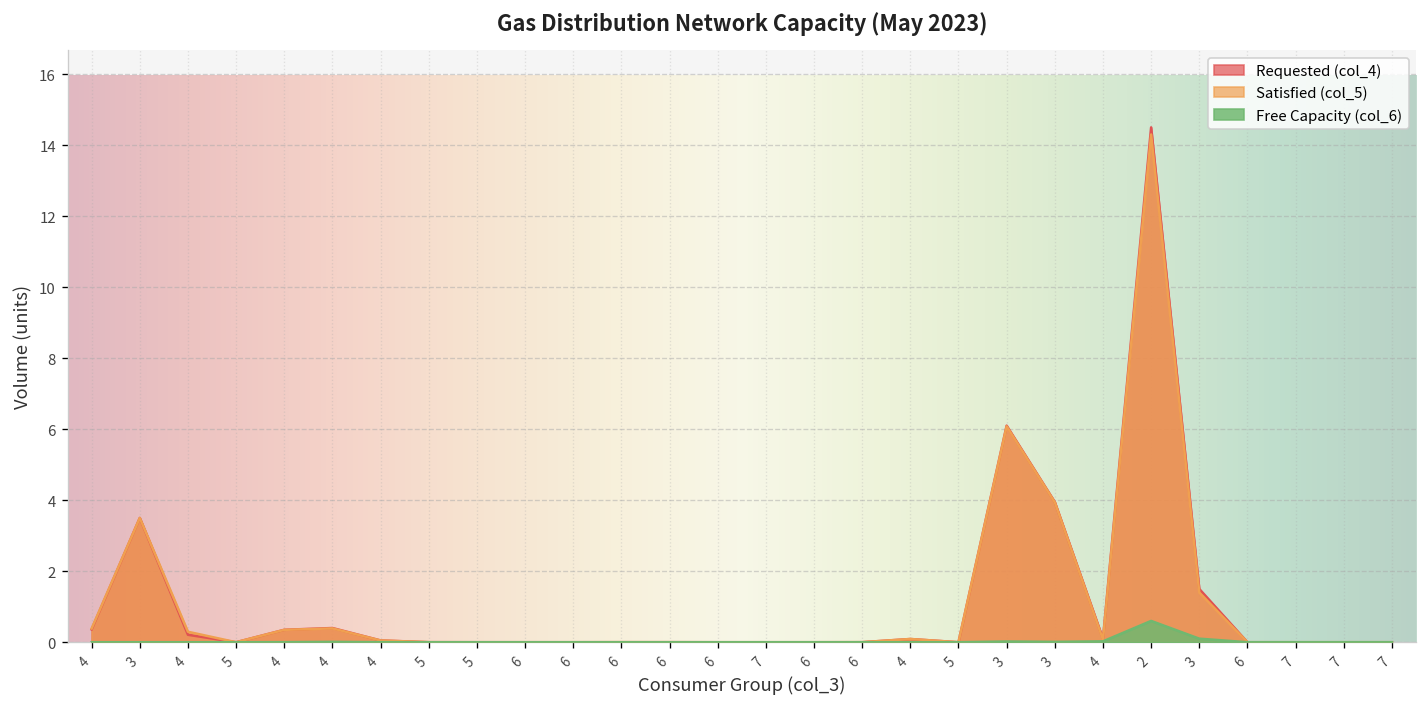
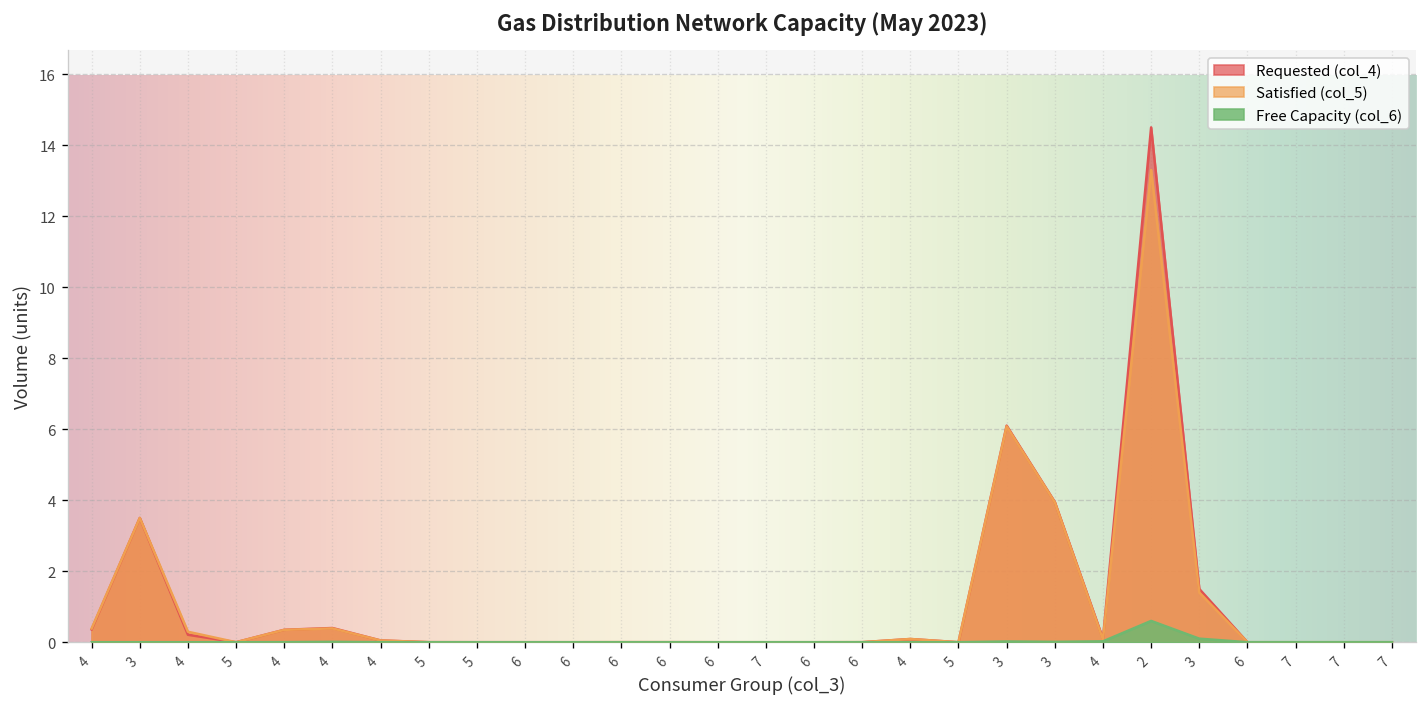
  {
    "Requested (col_4)": {
      "2": 14.5
    },
    "Satisfied (col_5)": {
-     "2": 14.3
+     "2": 13.3
    },
    "Free Capacity (col_6)": {
      "2": 0.6
    }
  }
